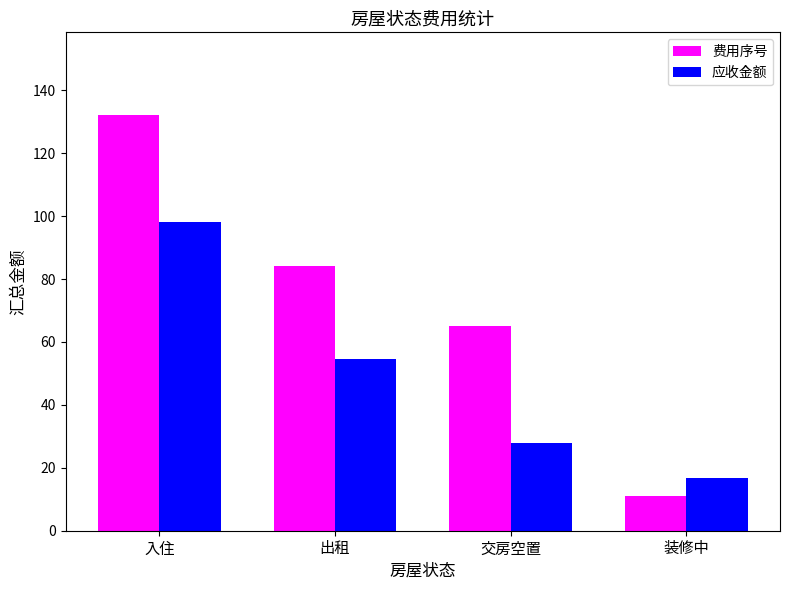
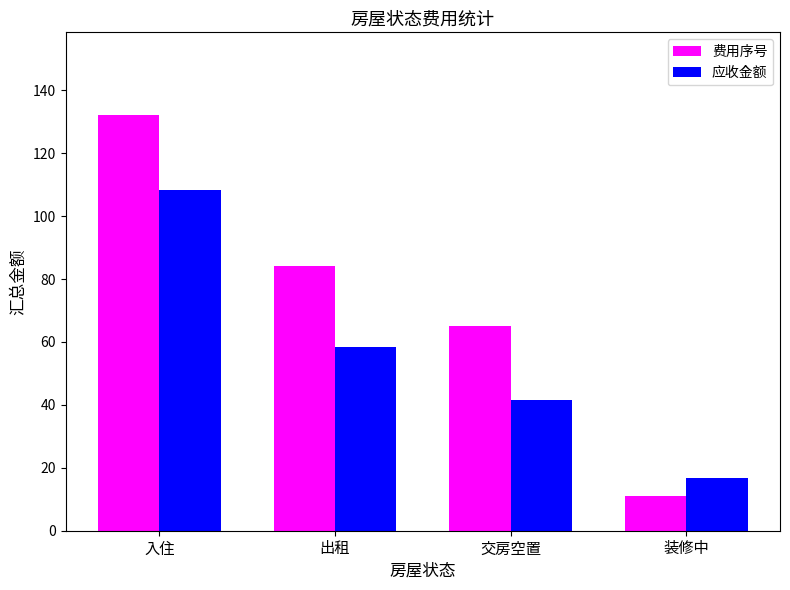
  {
    "费用序号": {
      "入住": 132,
      "出租": 84,
      "交房空置": 65,
      "装修中": 11
    },
    "应收金额": {
-     "入住": 98,
-     "出租": 55,
-     "交房空置": 28,
+     "入住": 108,
+     "出租": 58,
+     "交房空置": 42,
      "装修中": 17
    }
  }
